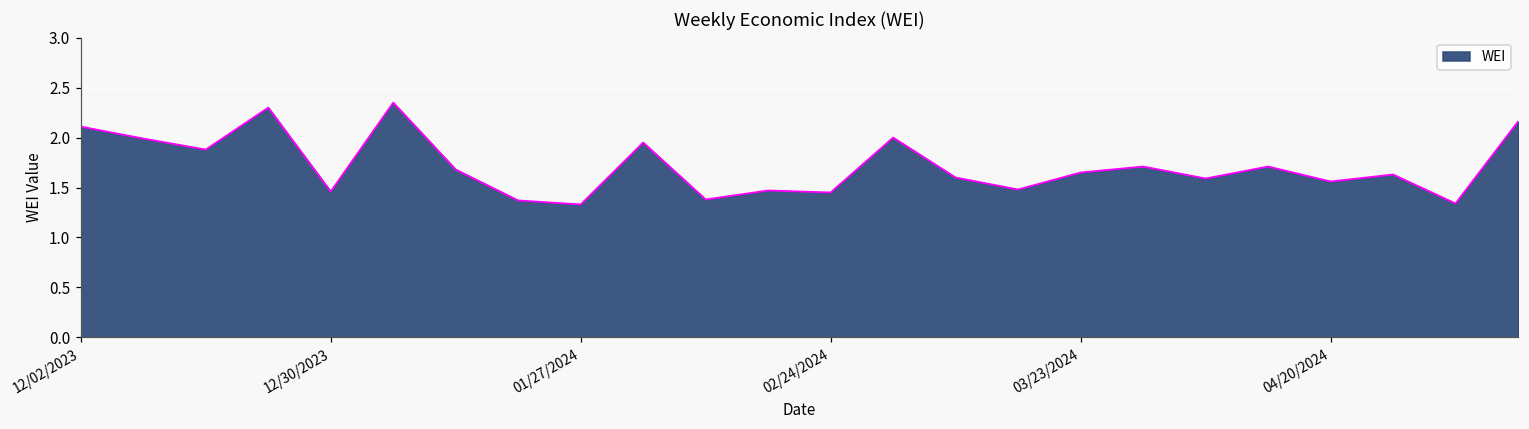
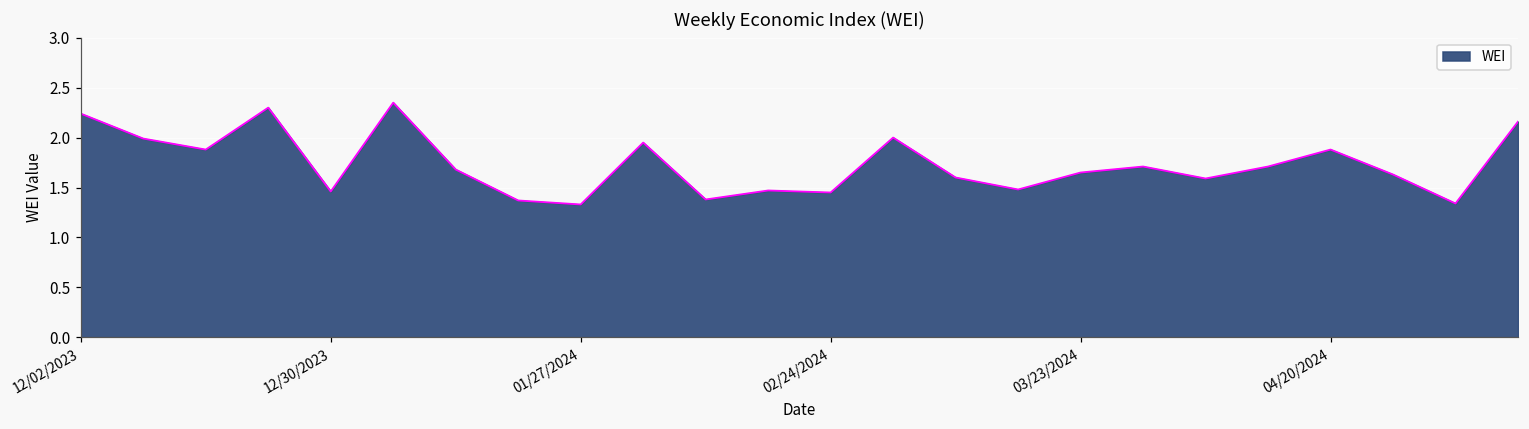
  {
-   "12/02/2023": 2.1,
+   "12/02/2023": 2.2,
    "12/30/2023": 1.5,
    "01/27/2024": 1.3,
    "02/24/2024": 1.5,
    "03/23/2024": 1.7,
-   "04/20/2024": 1.6
+   "04/20/2024": 1.9
  }
